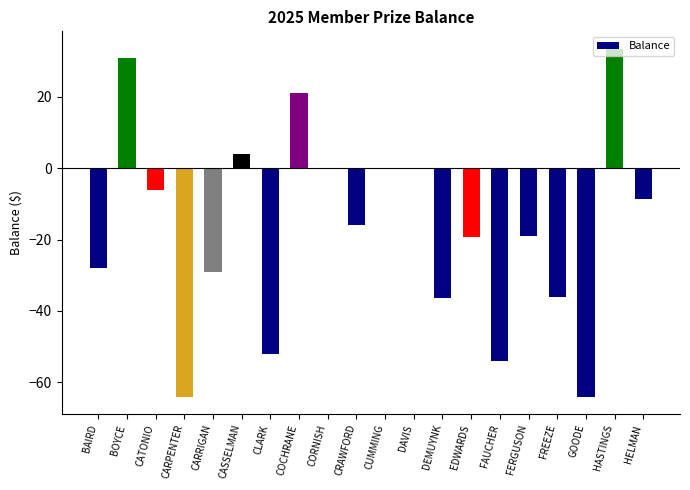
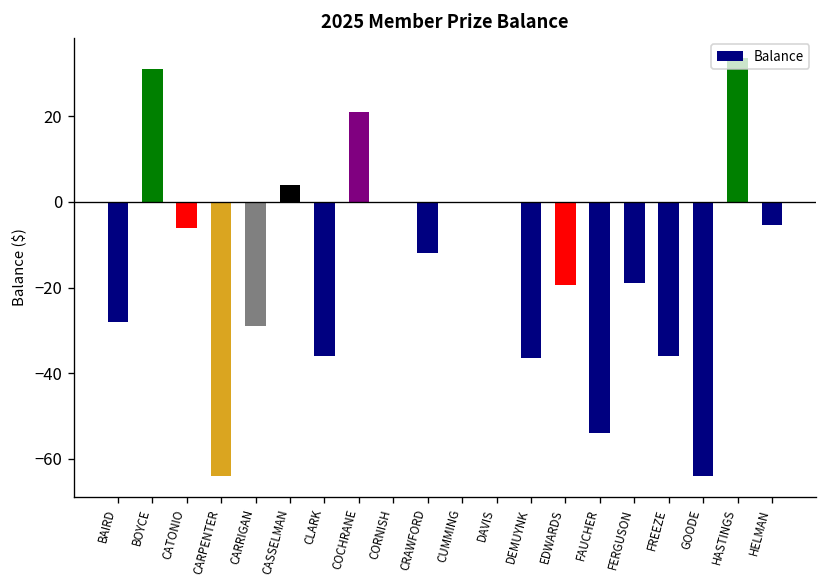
  {
    "BAIRD": -28,
    "BOYCE": 31,
    "CATONIO": -6,
    "CARPENTER": -64,
    "CARRIGAN": -29,
    "CASSELMAN": 4,
-   "CLARK": -52,
+   "CLARK": -36,
    "COCHRANE": 21,
    "CORNISH": 0,
-   "CRAWFORD": -16,
+   "CRAWFORD": -12,
    "CUMMING": 0,
    "DAVIS": 0,
    "DEMUYNK": -37,
    "EDWARDS": -19,
    "FAUCHER": -54,
    "FERGUSON": -19,
    "FREEZE": -36,
    "GOODE": -64,
-   "HELMAN": -9
+   "HELMAN": -6
  }
